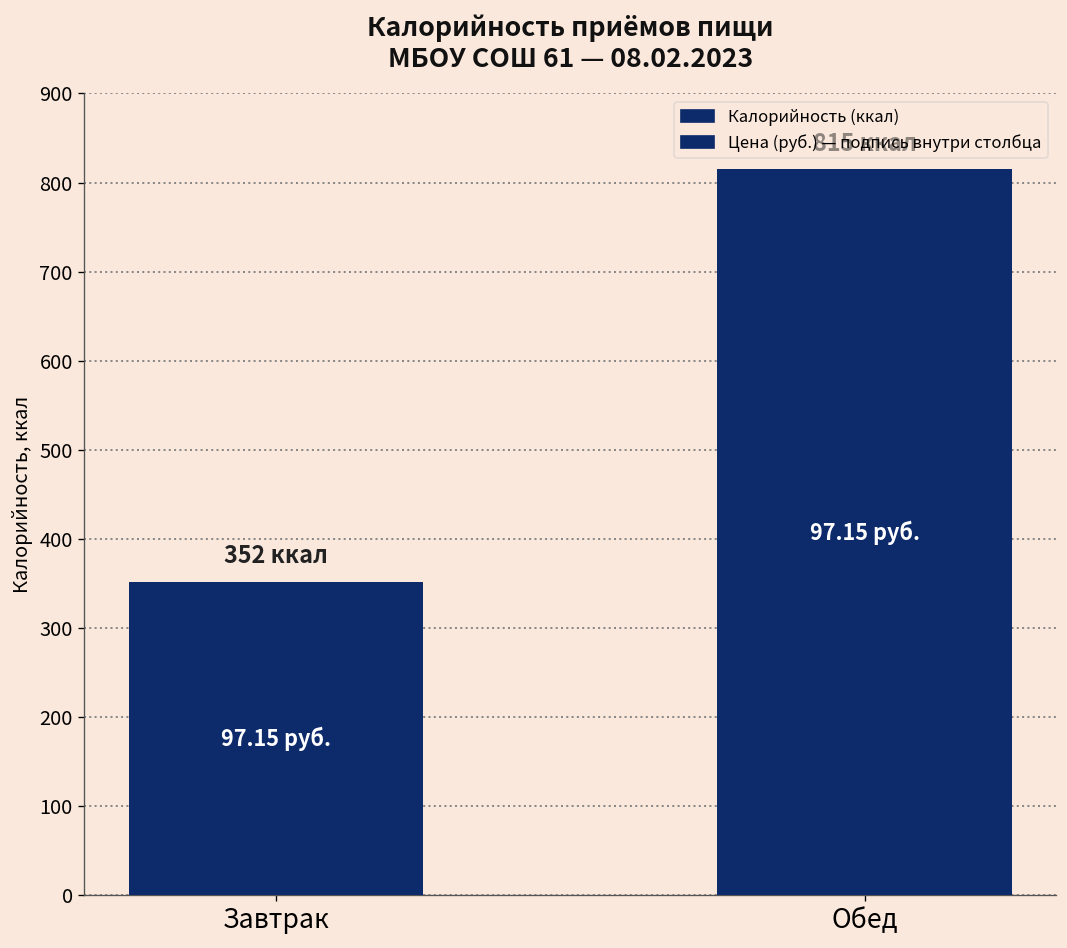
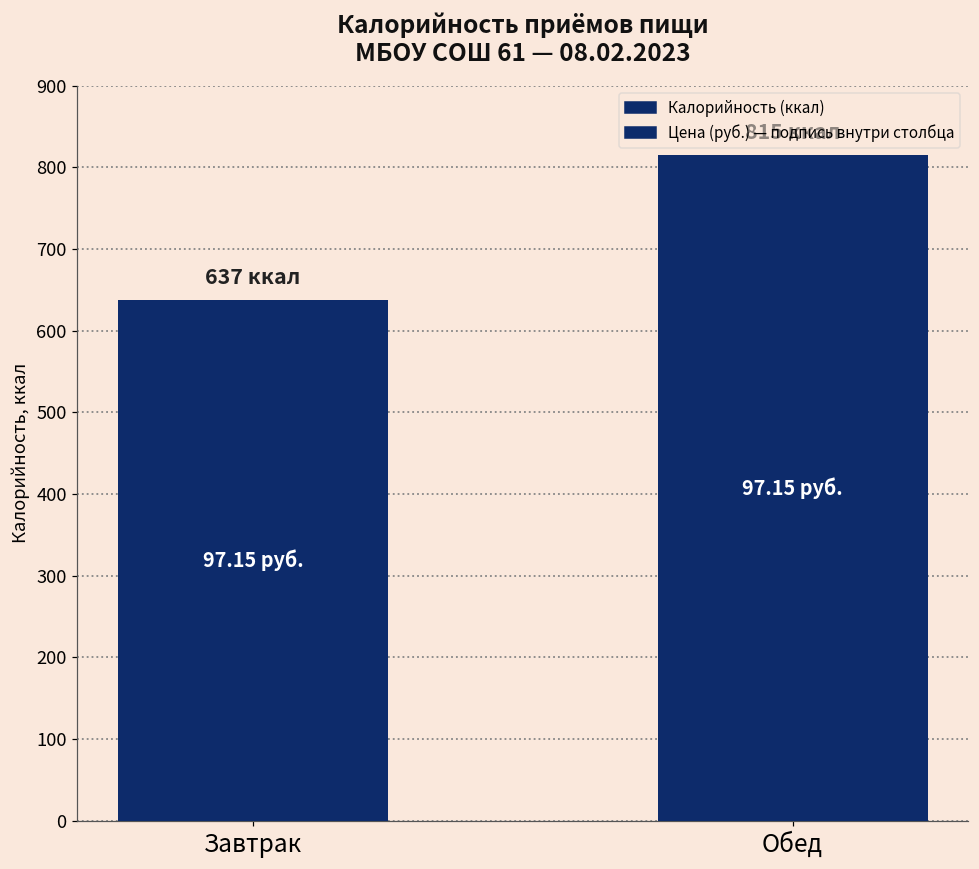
  {
-   "Завтрак": 352
+   "Завтрак": 637
  }
